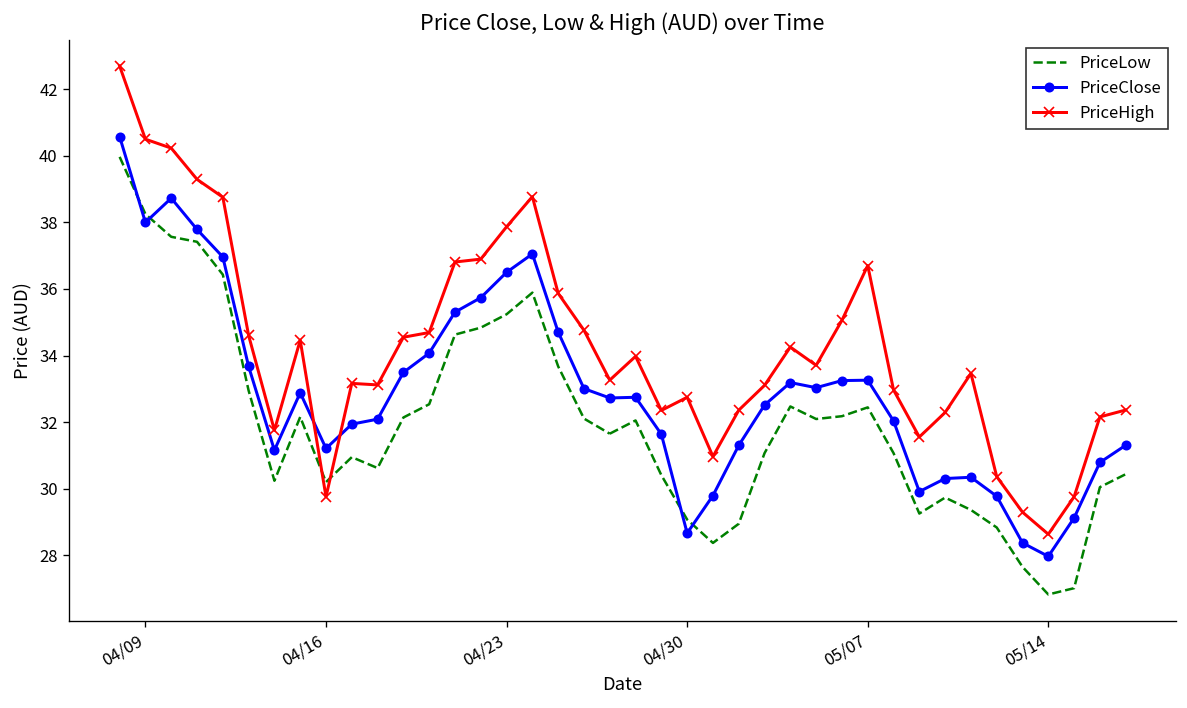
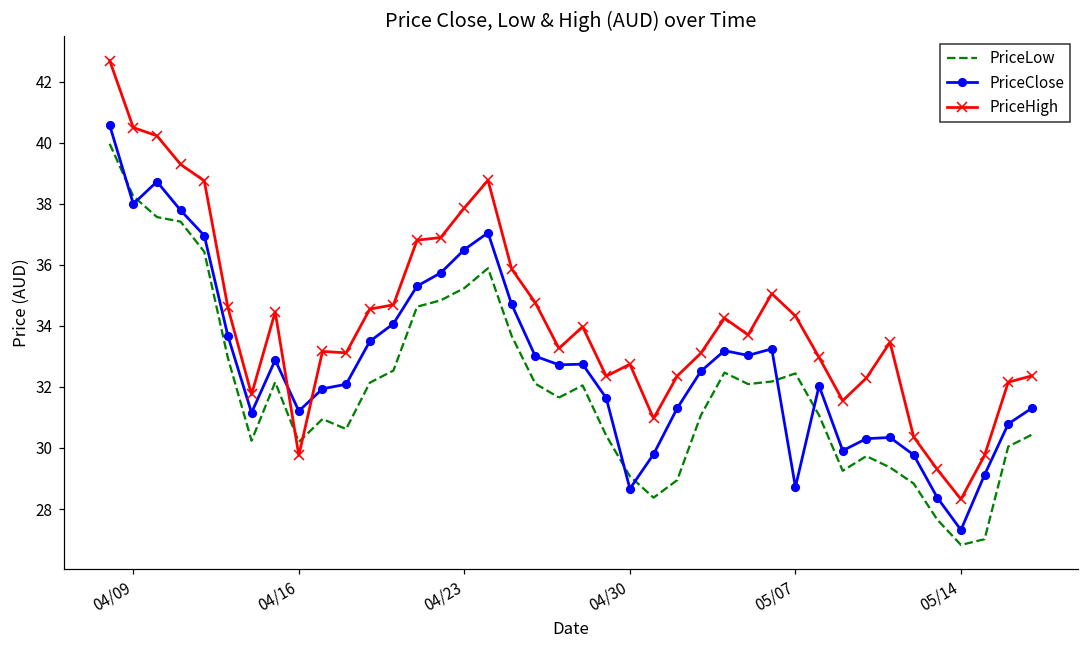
  {
    "PriceClose": {
      "04/09": 38.0,
      "04/16": 31.2,
      "04/23": 36.5,
      "04/30": 28.7,
-     "05/07": 33.3,
-     "05/14": 28.0
+     "05/07": 28.7,
+     "05/14": 27.3
    },
    "PriceHigh": {
      "04/09": 40.5,
      "04/16": 29.8,
      "04/23": 37.9,
      "04/30": 32.7,
-     "05/07": 36.7,
-     "05/14": 28.6
+     "05/07": 34.3,
+     "05/14": 28.3
    }
  }
